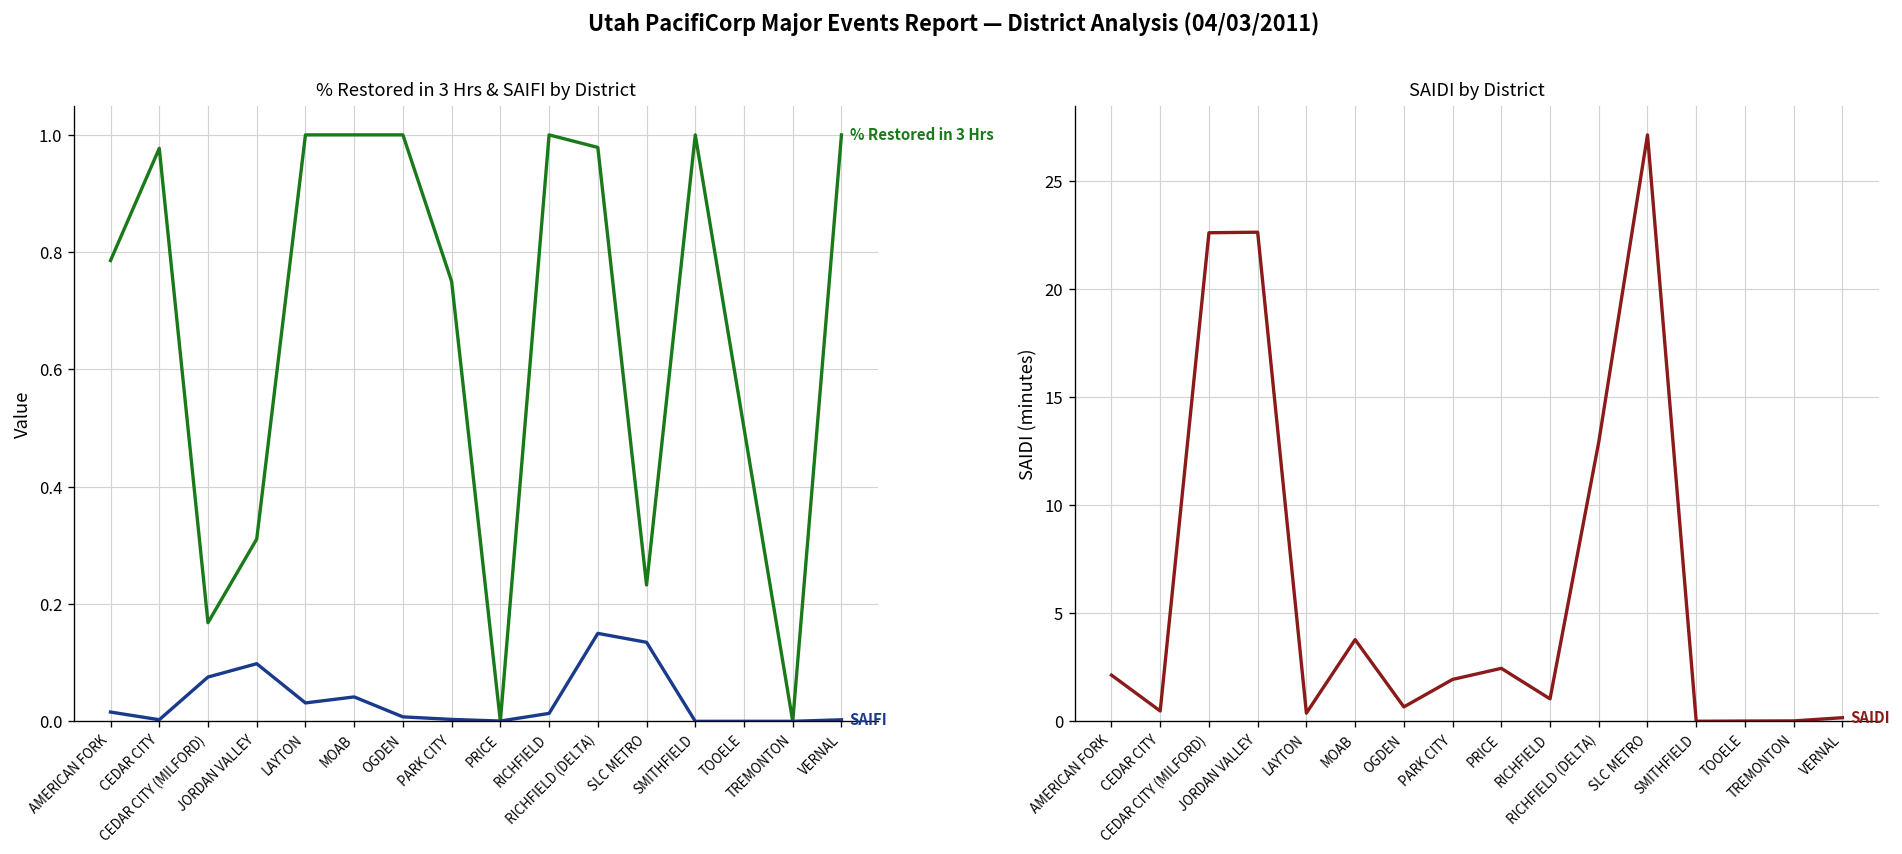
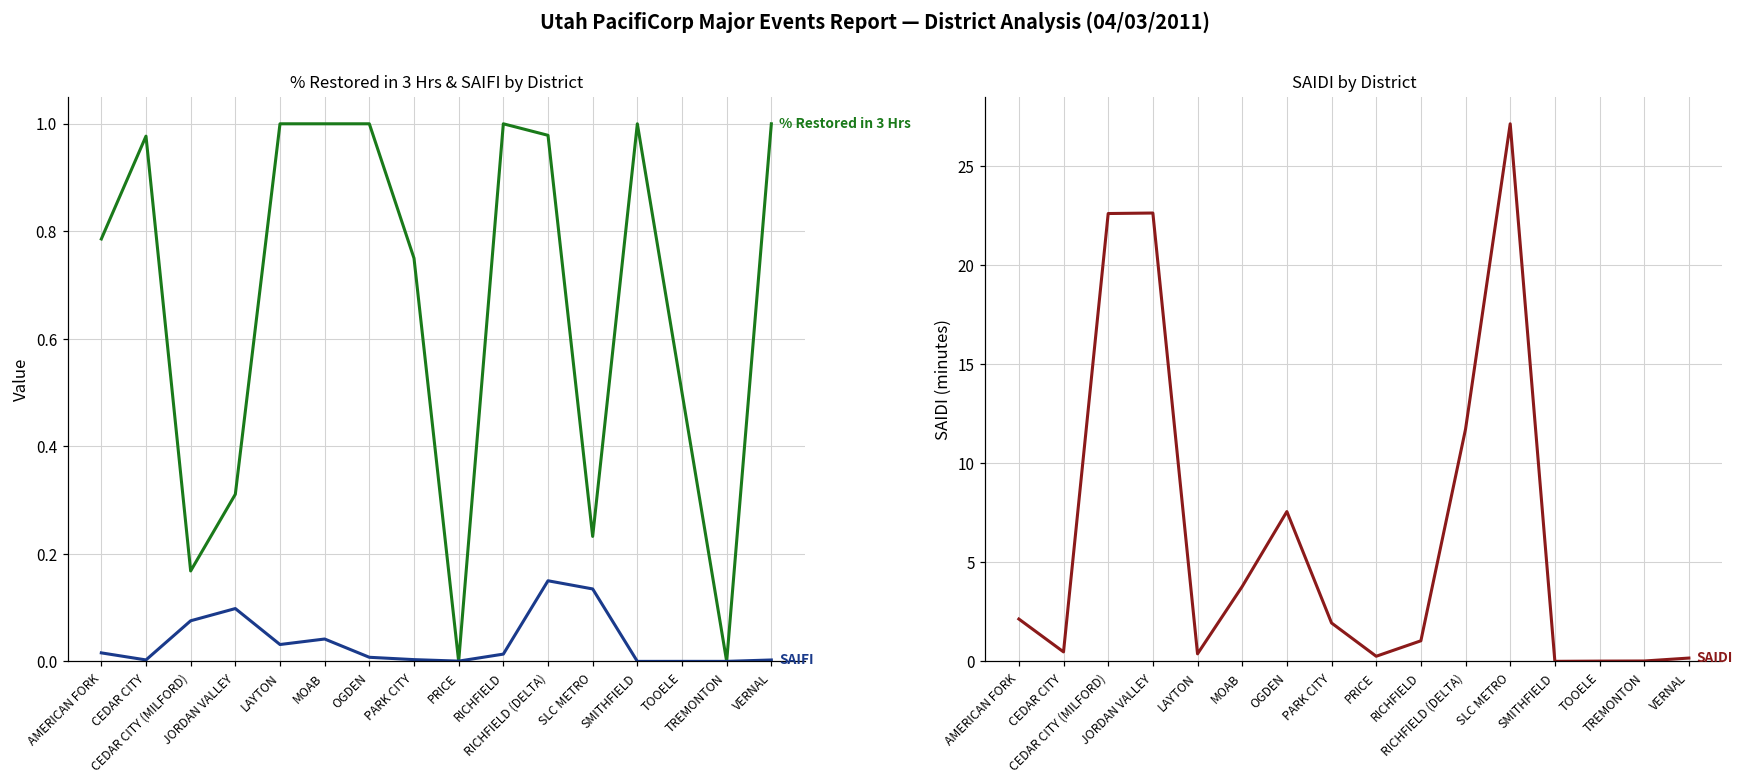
  {
    "SAIDI by District": {
      "AMERICAN FORK": 2.1,
      "CEDAR CITY": 0.5,
      "CEDAR CITY (MILFORD)": 22.6,
      "JORDAN VALLEY": 22.6,
      "LAYTON": 0.4,
      "MOAB": 3.8,
-     "OGDEN": 0.7,
+     "OGDEN": 7.6,
      "PARK CITY": 1.9,
-     "PRICE": 2.5,
+     "PRICE": 0.3,
      "RICHFIELD": 1.0,
-     "RICHFIELD (DELTA)": 12.9,
+     "RICHFIELD (DELTA)": 11.7,
      "SLC METRO": 27.1,
      "SMITHFIELD": 0.0,
      "TOOELE": 0.0,
      "TREMONTON": 0.0,
      "VERNAL": 0.2
    }
  }
